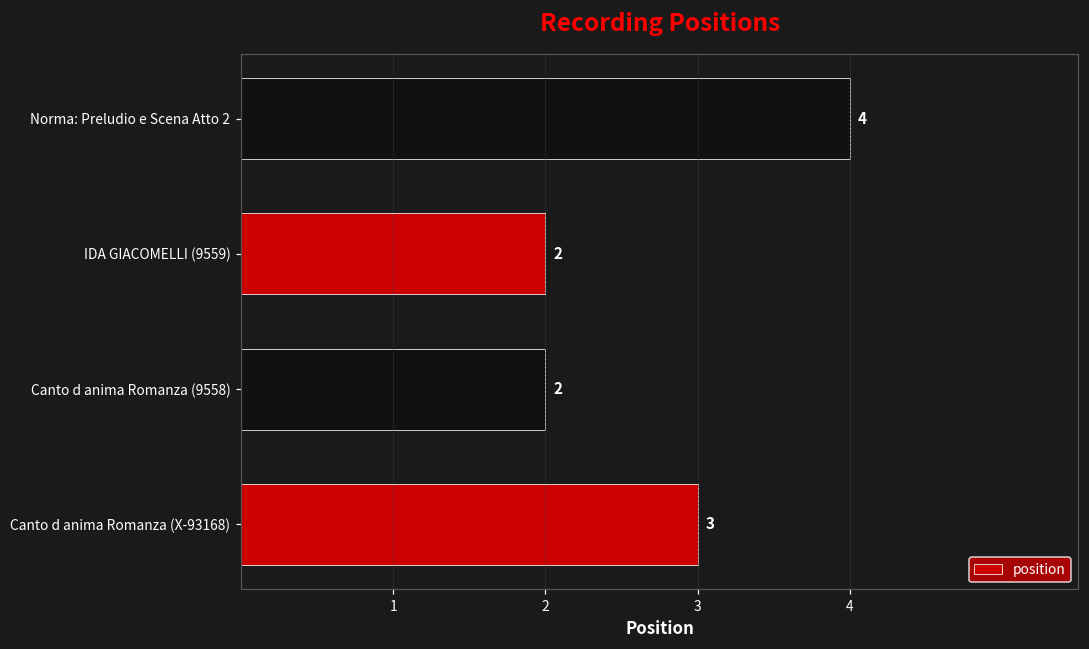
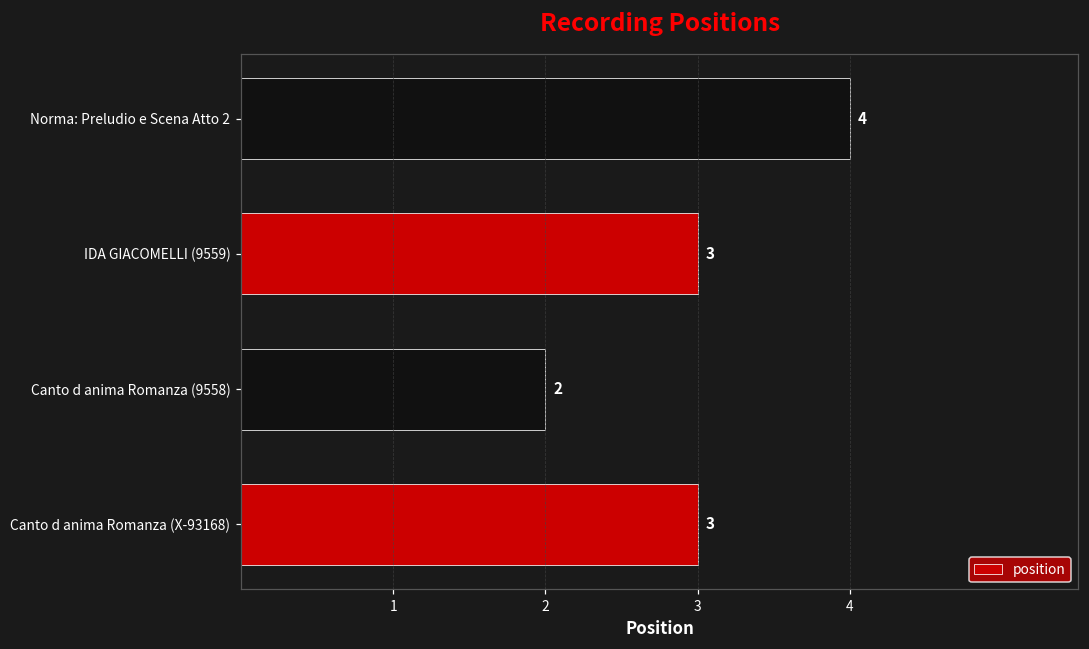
  {
    "Norma: Preludio e Scena Atto 2": 4,
-   "IDA GIACOMELLI (9559)": 2,
+   "IDA GIACOMELLI (9559)": 3,
    "Canto d anima Romanza (9558)": 2,
    "Canto d anima Romanza (X-93168)": 3
  }
